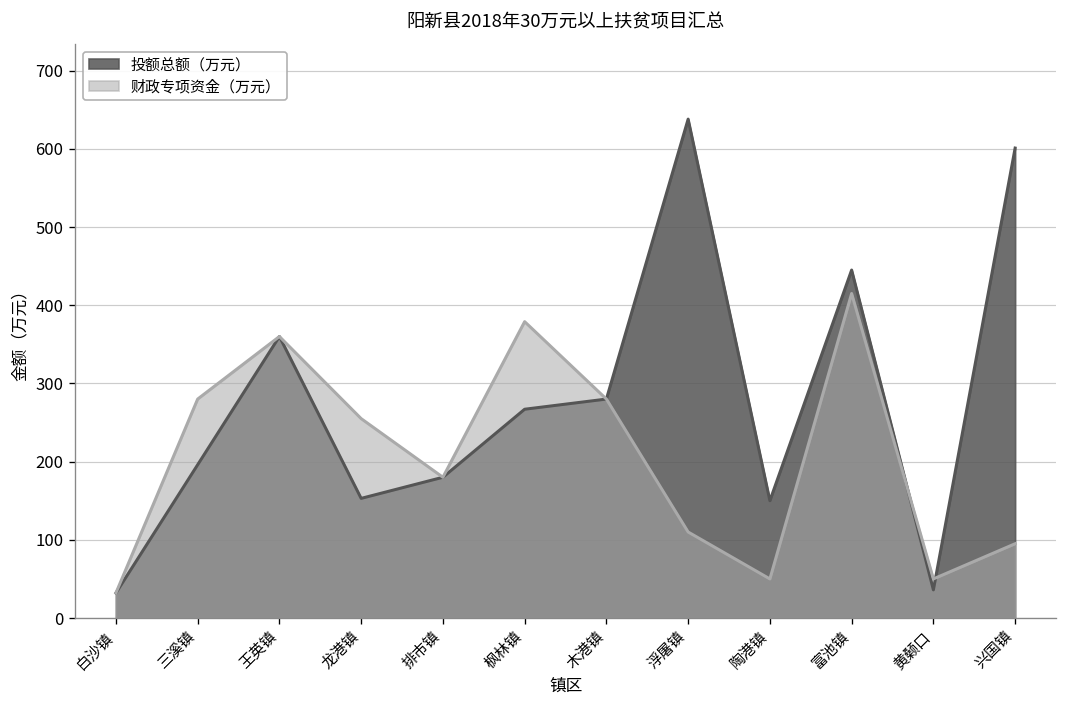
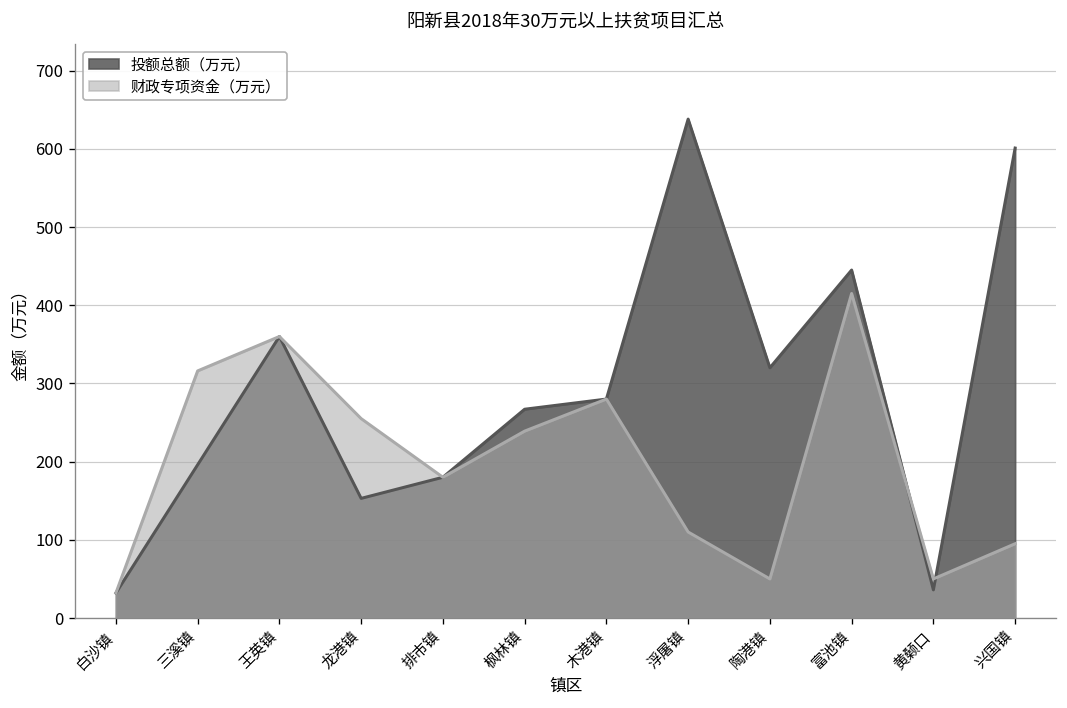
  {
    "投额总额（万元）": {
      "三溪镇": 200,
      "龙港镇": 150,
      "枫林镇": 270,
      "浮屠镇": 640,
-     "陶港镇": 150,
+     "陶港镇": 320,
      "富池镇": 450,
      "黄颡口": 40,
      "兴国镇": 600
    },
    "财政专项资金（万元）": {
-     "三溪镇": 280,
+     "三溪镇": 320,
      "龙港镇": 260,
-     "枫林镇": 380,
+     "枫林镇": 240,
      "浮屠镇": 110,
      "陶港镇": 50,
      "富池镇": 420,
      "黄颡口": 50,
      "兴国镇": 100
    }
  }
